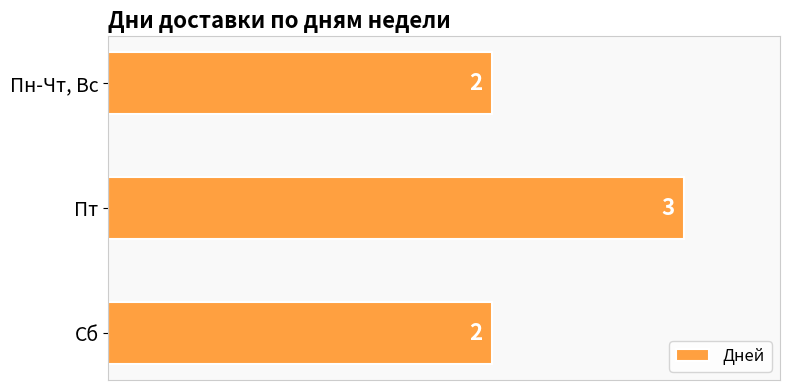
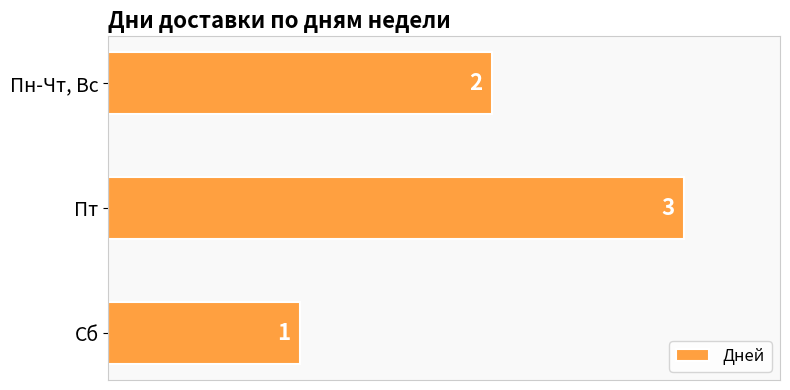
  {
    "Пн-Чт, Вс": 2,
    "Пт": 3,
-   "Сб": 2
+   "Сб": 1
  }
